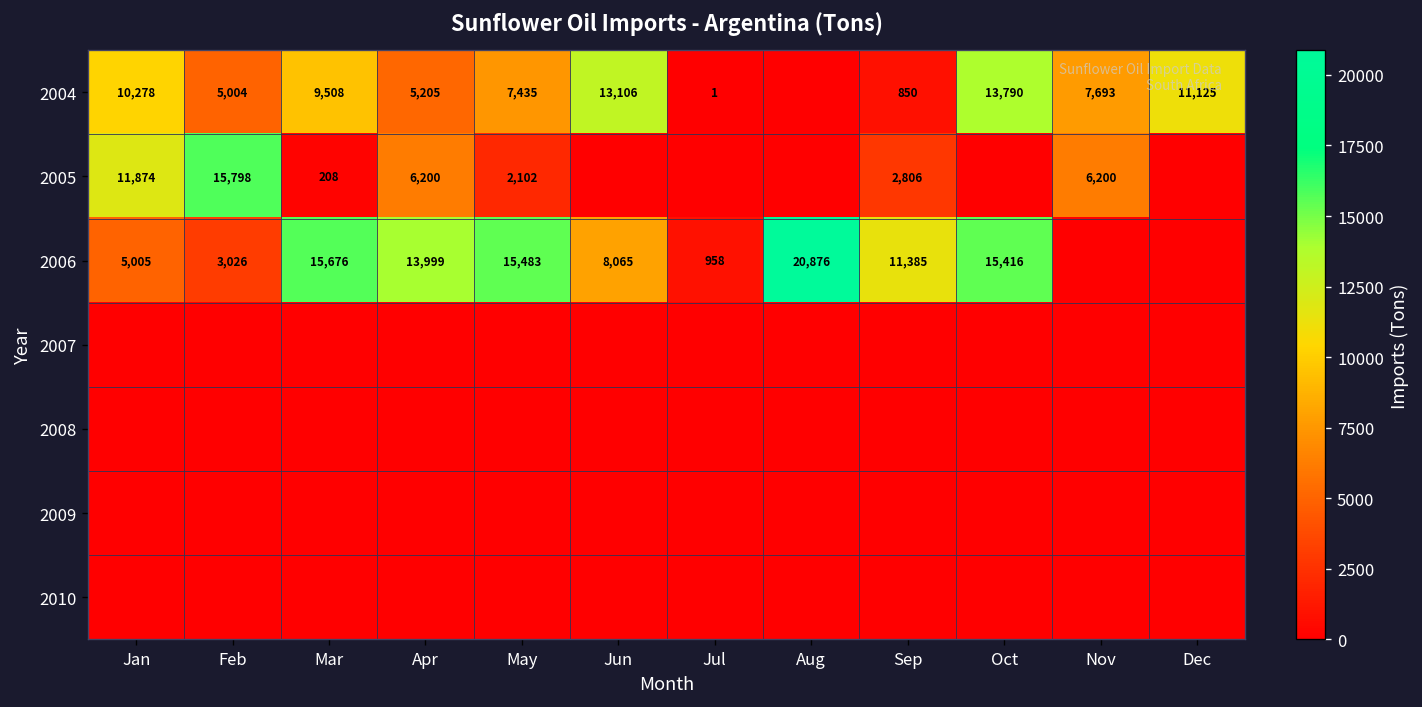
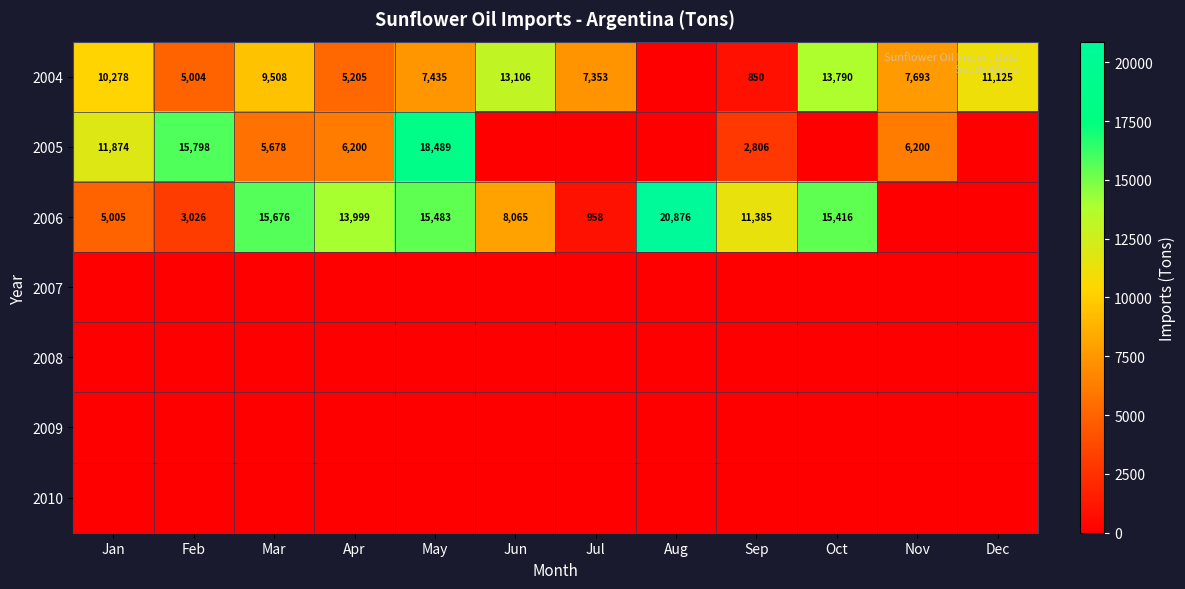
  {
    "2004": {
      "Jan": "10,278",
      "Feb": "5,004",
      "Mar": "9,508",
      "Apr": "5,205",
      "May": "7,435",
      "Jun": "13,106",
-     "Jul": "1",
+     "Jul": "7,353",
      "Sep": "850",
      "Oct": "13,790"
    },
    "2005": {
      "Jan": "11,874",
      "Feb": "15,798",
-     "Mar": "208",
+     "Mar": "5,678",
      "Apr": "6,200",
-     "May": "2,102",
+     "May": "18,489",
      "Sep": "2,806",
      "Nov": "6,200"
    },
    "2006": {
      "Jan": "5,005",
      "Feb": "3,026",
      "Mar": "15,676",
      "Apr": "13,999",
      "May": "15,483",
      "Jun": "8,065",
      "Jul": "958",
      "Aug": "20,876",
      "Sep": "11,385",
      "Oct": "15,416"
    }
  }
